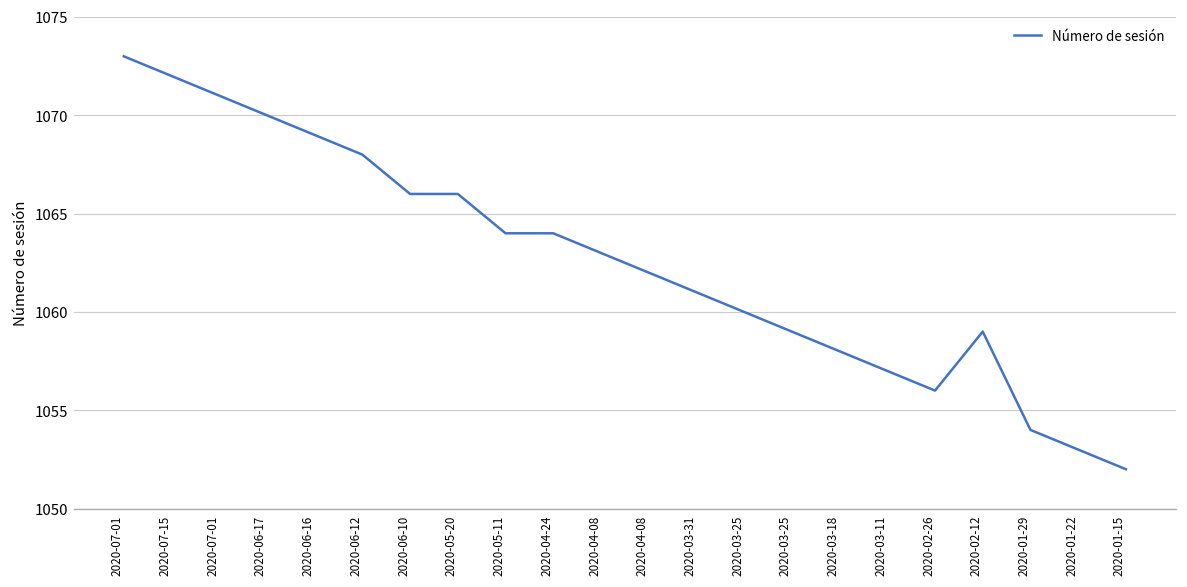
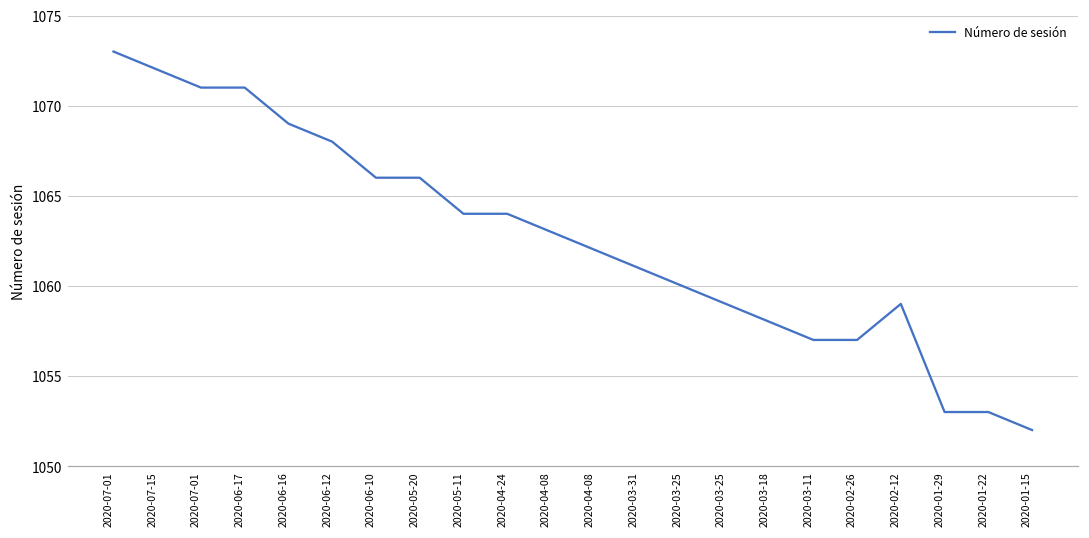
  {
    "2020-07-15": 1072,
-   "2020-06-17": 1070,
+   "2020-06-17": 1071,
    "2020-06-16": 1069,
    "2020-06-12": 1068,
    "2020-06-10": 1066,
    "2020-05-20": 1066,
    "2020-05-11": 1064,
    "2020-04-24": 1064,
    "2020-03-31": 1061,
    "2020-03-18": 1058,
    "2020-03-11": 1057,
-   "2020-02-26": 1056,
+   "2020-02-26": 1057,
    "2020-02-12": 1059,
-   "2020-01-29": 1054,
+   "2020-01-29": 1053,
    "2020-01-22": 1053,
    "2020-01-15": 1052
  }
